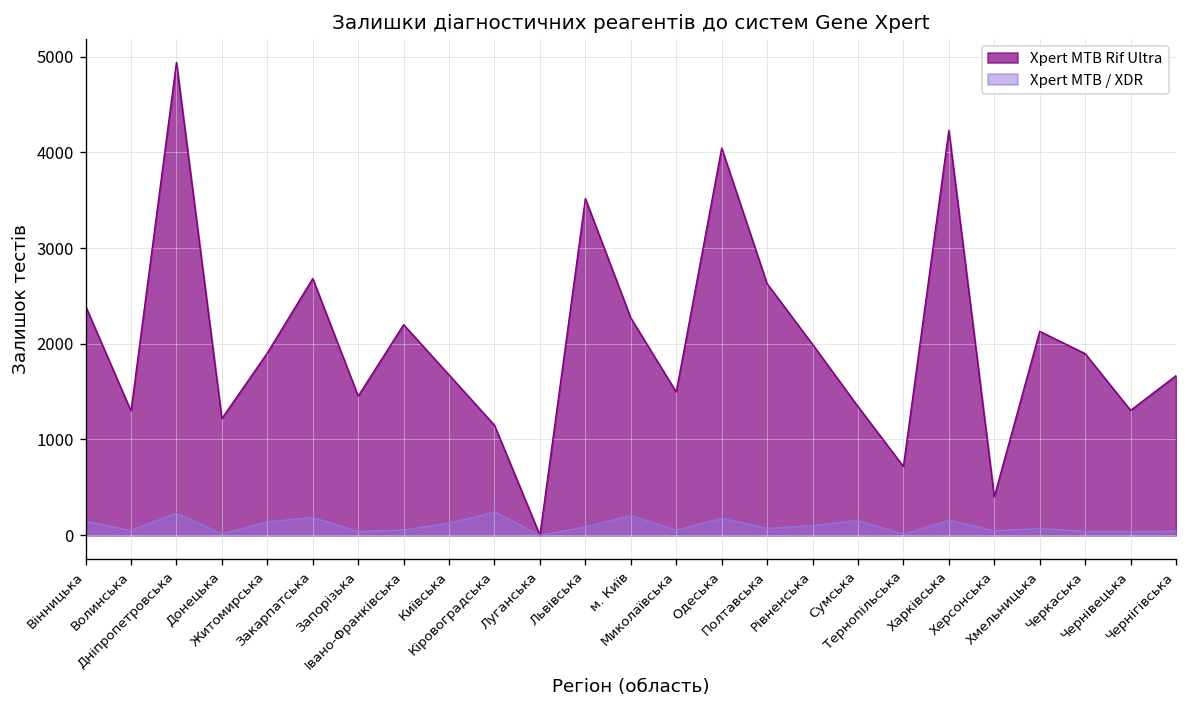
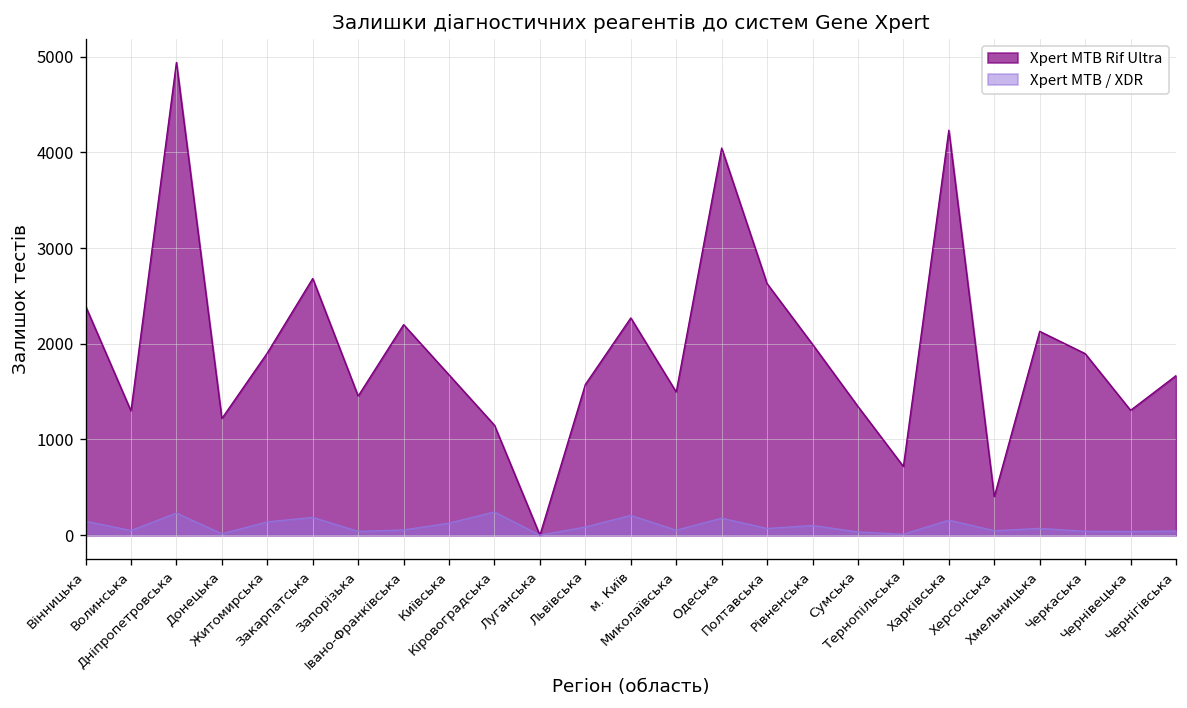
  {
    "Xpert MTB Rif Ultra": {
      "Вінницька": 2400,
      "Волинська": 1300,
      "Дніпропетровська": 4900,
      "Донецька": 1200,
      "Житомирська": 1900,
      "Закарпатська": 2700,
      "Запорізька": 1500,
      "Івано-Франківська": 2200,
      "Київська": 1700,
      "Кіровоградська": 1100,
-     "Львівська": 3500,
+     "Львівська": 1600,
      "м. Київ": 2300,
      "Миколаївська": 1500,
      "Одеська": 4000,
      "Полтавська": 2600,
      "Рівненська": 2000,
      "Сумська": 1300,
      "Тернопільська": 700,
      "Харківська": 4200,
      "Херсонська": 400,
      "Хмельницька": 2100,
      "Черкаська": 1900,
      "Чернівецька": 1300,
      "Чернігівська": 1700
    },
    "Xpert MTB / XDR": {
      "Вінницька": 100,
      "Волинська": 0,
      "Дніпропетровська": 200,
      "Донецька": 0,
      "Житомирська": 100,
      "Закарпатська": 200,
      "Запорізька": 0,
      "Івано-Франківська": 100,
      "Київська": 100,
      "Кіровоградська": 200,
      "Львівська": 100,
      "м. Київ": 200,
      "Миколаївська": 100,
      "Одеська": 200,
      "Полтавська": 100,
      "Рівненська": 100,
-     "Сумська": 200,
+     "Сумська": 0,
      "Тернопільська": 0,
      "Харківська": 200,
      "Херсонська": 0,
      "Хмельницька": 100,
      "Черкаська": 0,
      "Чернівецька": 0,
      "Чернігівська": 0
    }
  }
